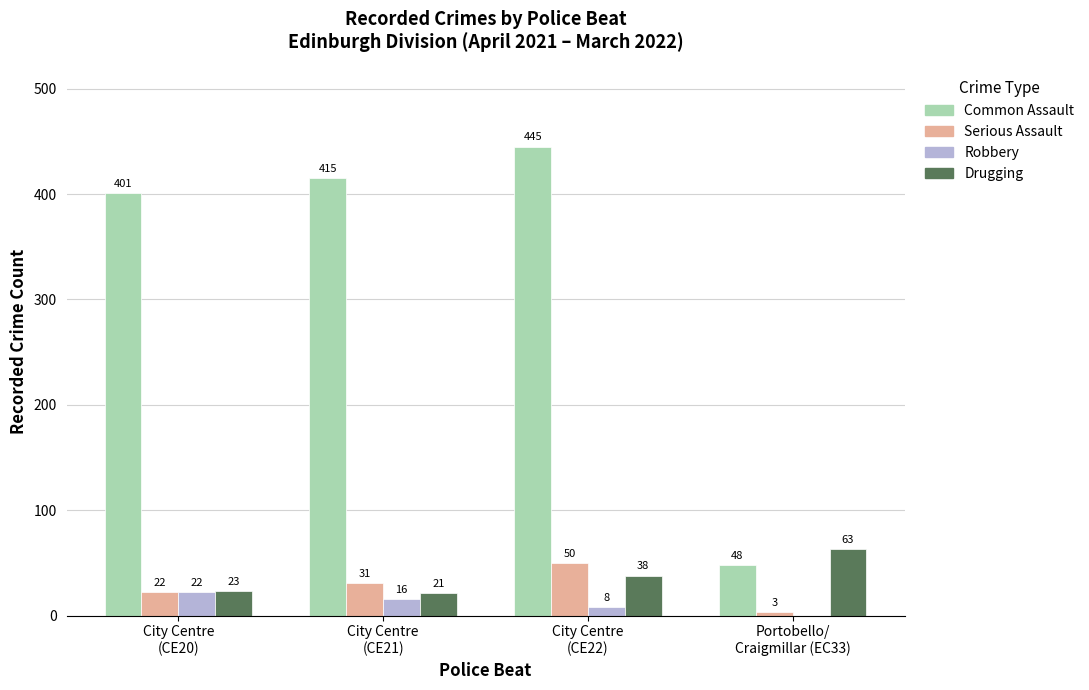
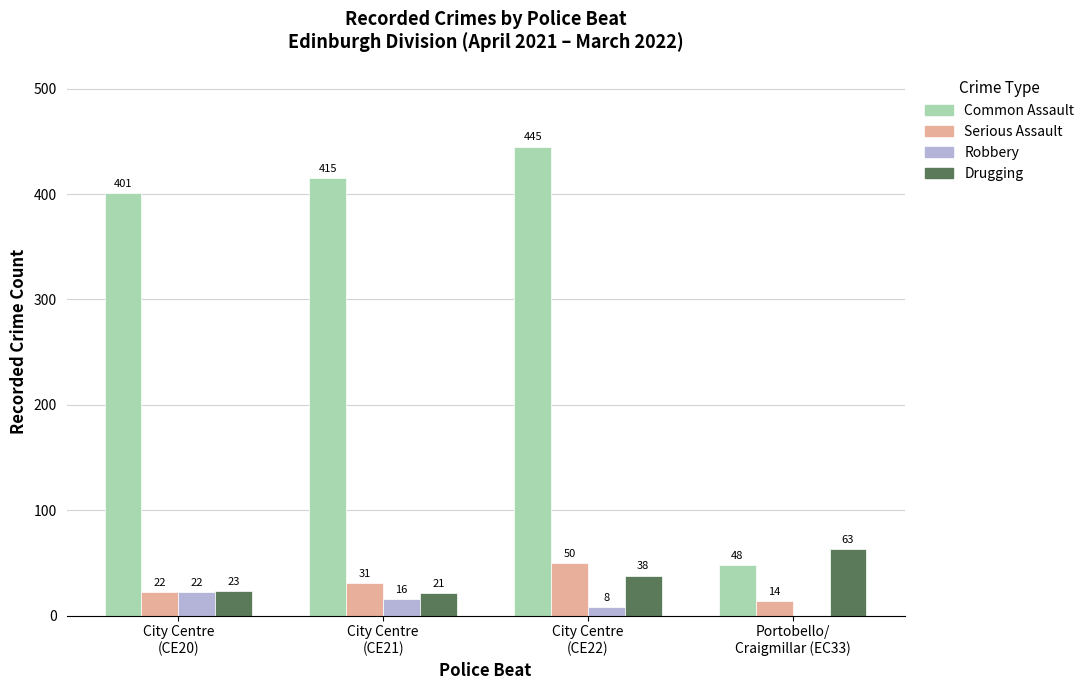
  {
    "Serious Assault": {
      "City Centre (CE20)": 22,
      "City Centre (CE21)": 31,
      "City Centre (CE22)": 50,
-     "Portobello/ Craigmillar (EC33)": 3
+     "Portobello/ Craigmillar (EC33)": 14
    },
    "Drugging": {
      "City Centre (CE20)": 23,
      "City Centre (CE21)": 21,
      "City Centre (CE22)": 38,
      "Portobello/ Craigmillar (EC33)": 63
    }
  }
